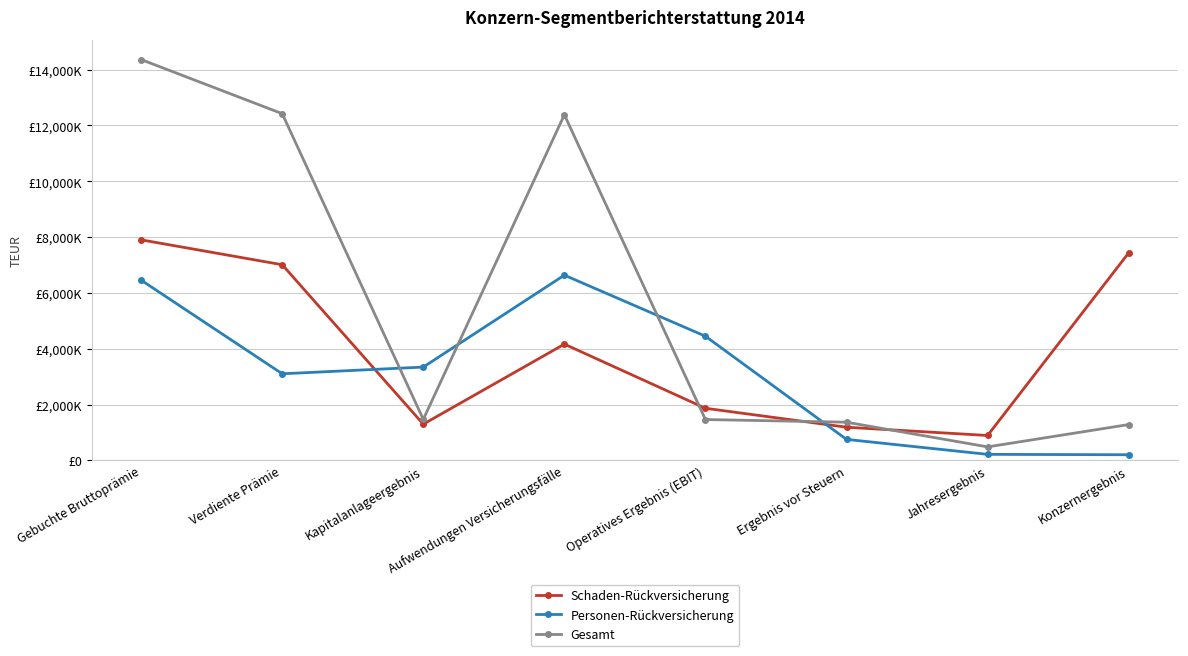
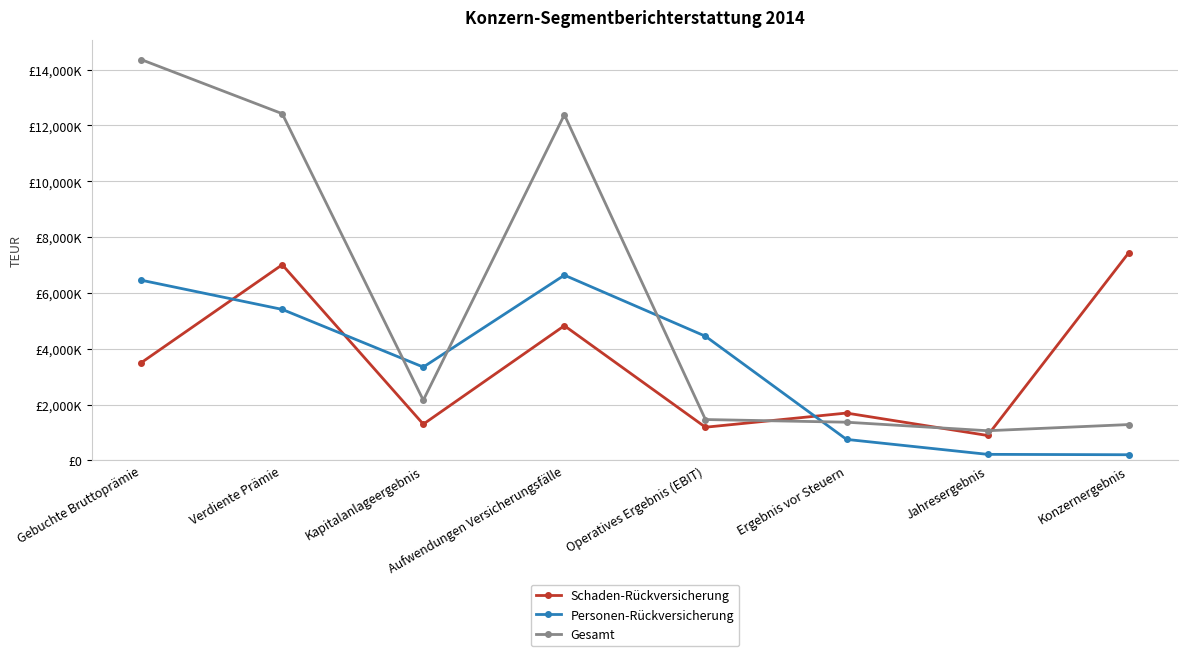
  {
    "Schaden-Rückversicherung": {
-     "Gebuchte Bruttoprämie": "£7,900,000",
+     "Gebuchte Bruttoprämie": "£3,500,000",
      "Verdiente Prämie": "£7,000,000",
      "Kapitalanlageergebnis": "£1,300,000",
-     "Aufwendungen Versicherungsfälle": "£4,200,000",
-     "Operatives Ergebnis (EBIT)": "£1,900,000",
-     "Ergebnis vor Steuern": "£1,200,000",
+     "Aufwendungen Versicherungsfälle": "£4,800,000",
+     "Operatives Ergebnis (EBIT)": "£1,200,000",
+     "Ergebnis vor Steuern": "£1,700,000",
      "Jahresergebnis": "£900,000",
      "Konzernergebnis": "£7,400,000"
    },
    "Personen-Rückversicherung": {
      "Gebuchte Bruttoprämie": "£6,500,000",
-     "Verdiente Prämie": "£3,100,000",
+     "Verdiente Prämie": "£5,400,000",
      "Kapitalanlageergebnis": "£3,300,000",
      "Aufwendungen Versicherungsfälle": "£6,600,000",
      "Operatives Ergebnis (EBIT)": "£4,500,000",
      "Ergebnis vor Steuern": "£800,000",
      "Jahresergebnis": "£200,000",
      "Konzernergebnis": "£200,000"
    },
    "Gesamt": {
      "Gebuchte Bruttoprämie": "£14,400,000",
      "Verdiente Prämie": "£12,400,000",
-     "Kapitalanlageergebnis": "£1,500,000",
+     "Kapitalanlageergebnis": "£2,200,000",
      "Aufwendungen Versicherungsfälle": "£12,400,000",
      "Operatives Ergebnis (EBIT)": "£1,500,000",
      "Ergebnis vor Steuern": "£1,400,000",
-     "Jahresergebnis": "£500,000",
+     "Jahresergebnis": "£1,100,000",
      "Konzernergebnis": "£1,300,000"
    }
  }
